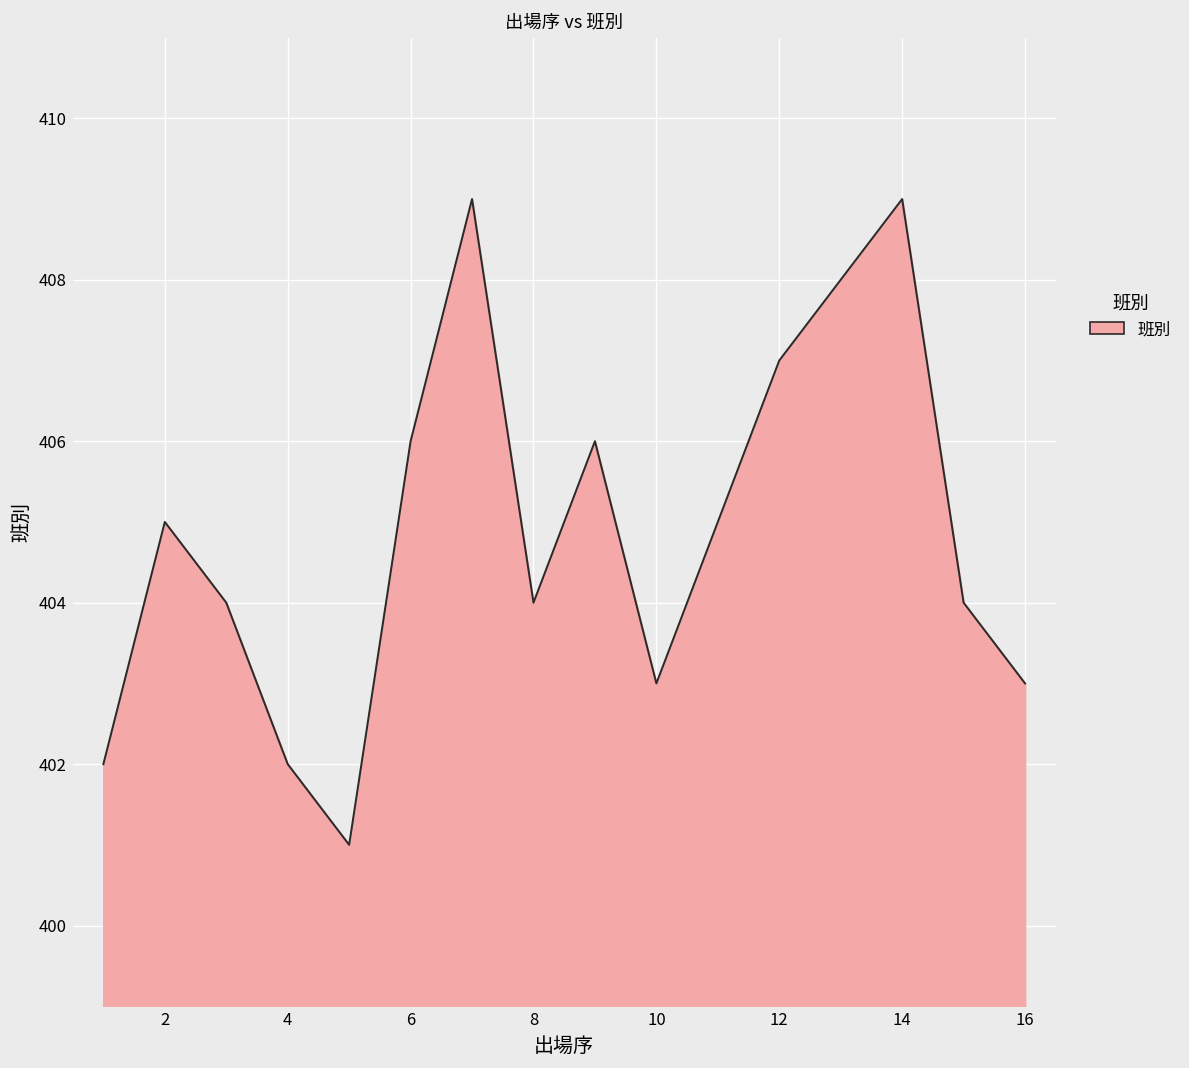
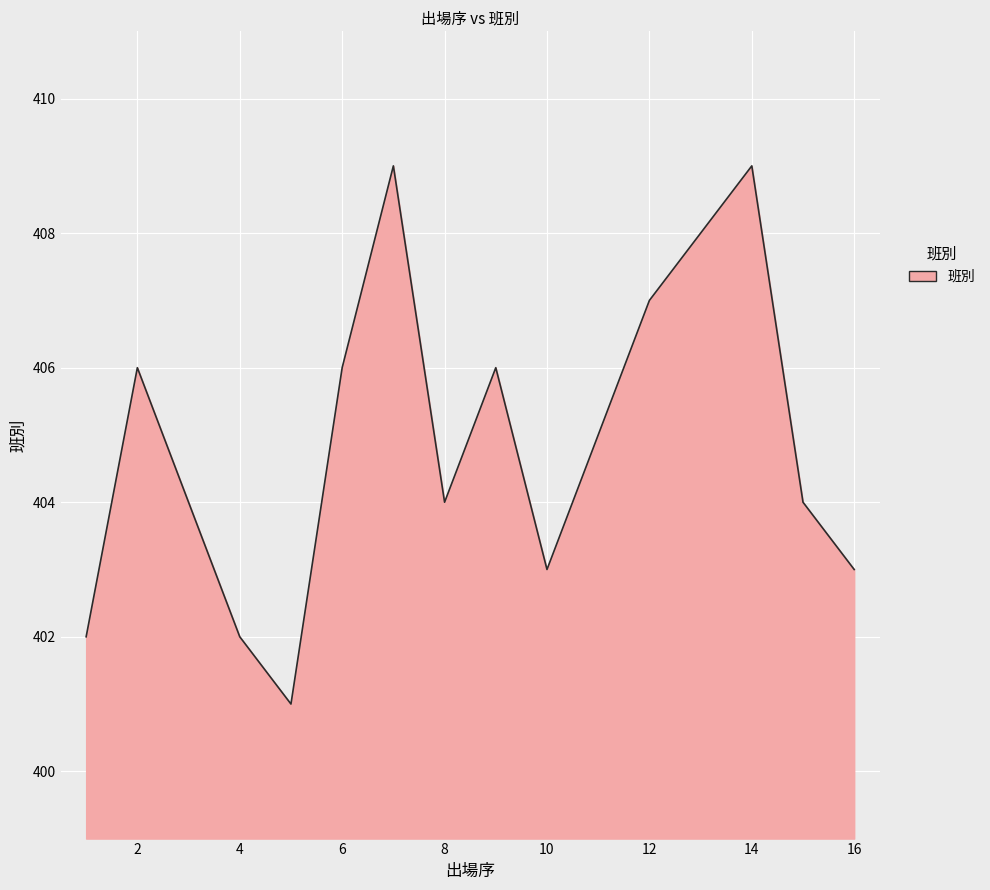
  {
-   "2": 405,
+   "2": 406,
    "4": 402,
    "6": 406,
    "8": 404,
    "10": 403,
    "12": 407,
    "14": 409,
    "16": 403
  }
